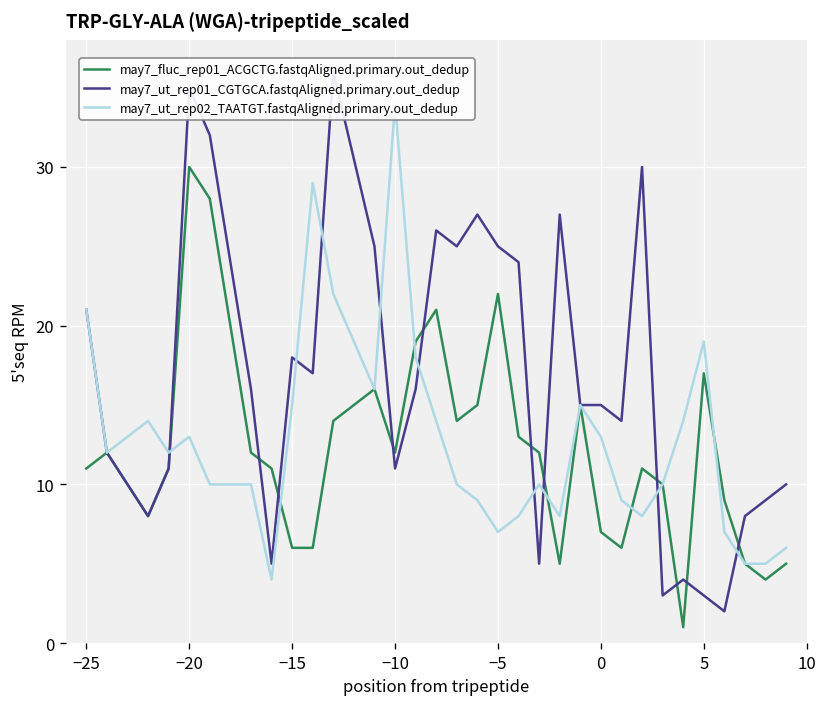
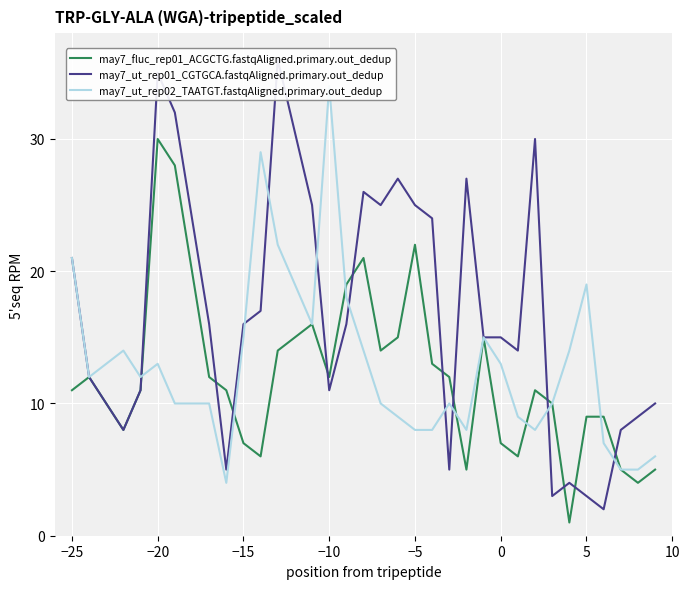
  {
    "may7_fluc_rep01_ACGCTG.fastqAligned.primary.out_dedup": {
      "−25": 11,
      "−20": 30,
-     "−15": 6,
+     "−15": 7,
      "−10": 12,
      "−5": 22,
      "0": 7,
-     "5": 17
+     "5": 9
    },
    "may7_ut_rep01_CGTGCA.fastqAligned.primary.out_dedup": {
-     "−15": 18,
+     "−15": 16,
      "−10": 11,
      "−5": 25,
      "0": 15,
      "5": 3
    },
    "may7_ut_rep02_TAATGT.fastqAligned.primary.out_dedup": {
      "−20": 13,
      "−15": 15,
-     "−5": 7,
+     "−5": 8,
      "0": 13,
      "5": 19
    }
  }
